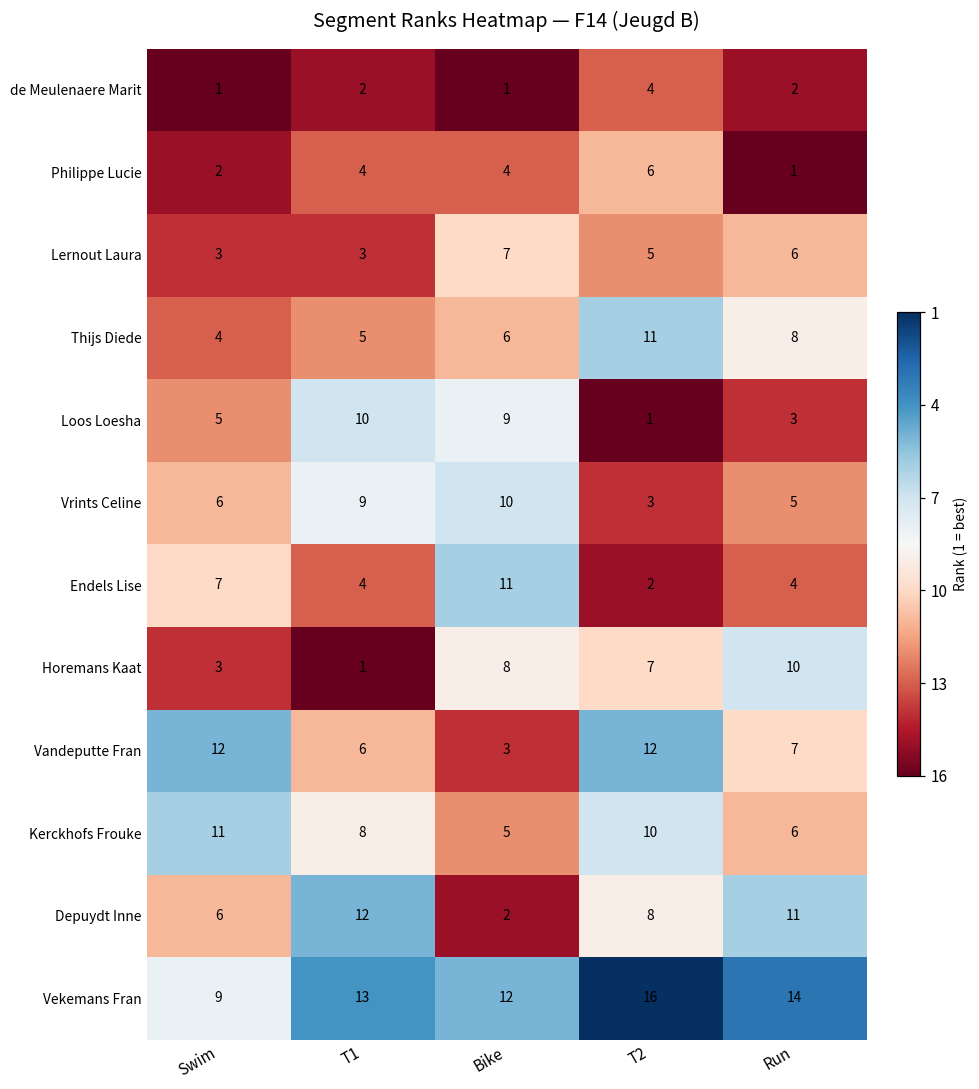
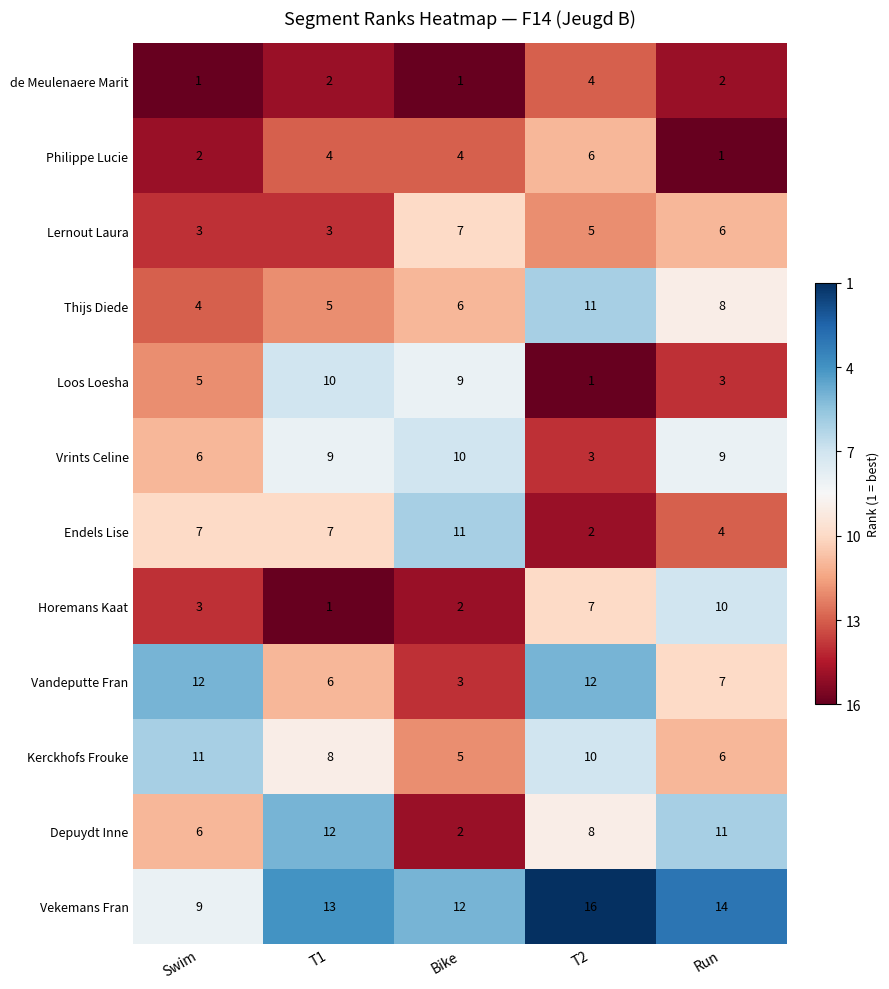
  {
    "de Meulenaere Marit": {
      "Swim": 1,
      "T1": 2,
      "Bike": 1,
      "T2": 4,
      "Run": 2
    },
    "Philippe Lucie": {
      "Swim": 2,
      "T1": 4,
      "Bike": 4,
      "T2": 6,
      "Run": 1
    },
    "Lernout Laura": {
      "Swim": 3,
      "T1": 3,
      "Bike": 7,
      "T2": 5,
      "Run": 6
    },
    "Thijs Diede": {
      "Swim": 4,
      "T1": 5,
      "Bike": 6,
      "T2": 11,
      "Run": 8
    },
    "Loos Loesha": {
      "Swim": 5,
      "T1": 10,
      "Bike": 9,
      "T2": 1,
      "Run": 3
    },
    "Vrints Celine": {
      "Swim": 6,
      "T1": 9,
      "Bike": 10,
      "T2": 3,
-     "Run": 5
+     "Run": 9
    },
    "Endels Lise": {
      "Swim": 7,
-     "T1": 4,
+     "T1": 7,
      "Bike": 11,
      "T2": 2,
      "Run": 4
    },
    "Horemans Kaat": {
      "Swim": 3,
      "T1": 1,
-     "Bike": 8,
+     "Bike": 2,
      "T2": 7,
      "Run": 10
    },
    "Vandeputte Fran": {
      "Swim": 12,
      "T1": 6,
      "Bike": 3,
      "T2": 12,
      "Run": 7
    },
    "Kerckhofs Frouke": {
      "Swim": 11,
      "T1": 8,
      "Bike": 5,
      "T2": 10,
      "Run": 6
    },
    "Depuydt Inne": {
      "Swim": 6,
      "T1": 12,
      "Bike": 2,
      "T2": 8,
      "Run": 11
    },
    "Vekemans Fran": {
      "Swim": 9,
      "T1": 13,
      "Bike": 12,
      "T2": 16,
      "Run": 14
    }
  }
